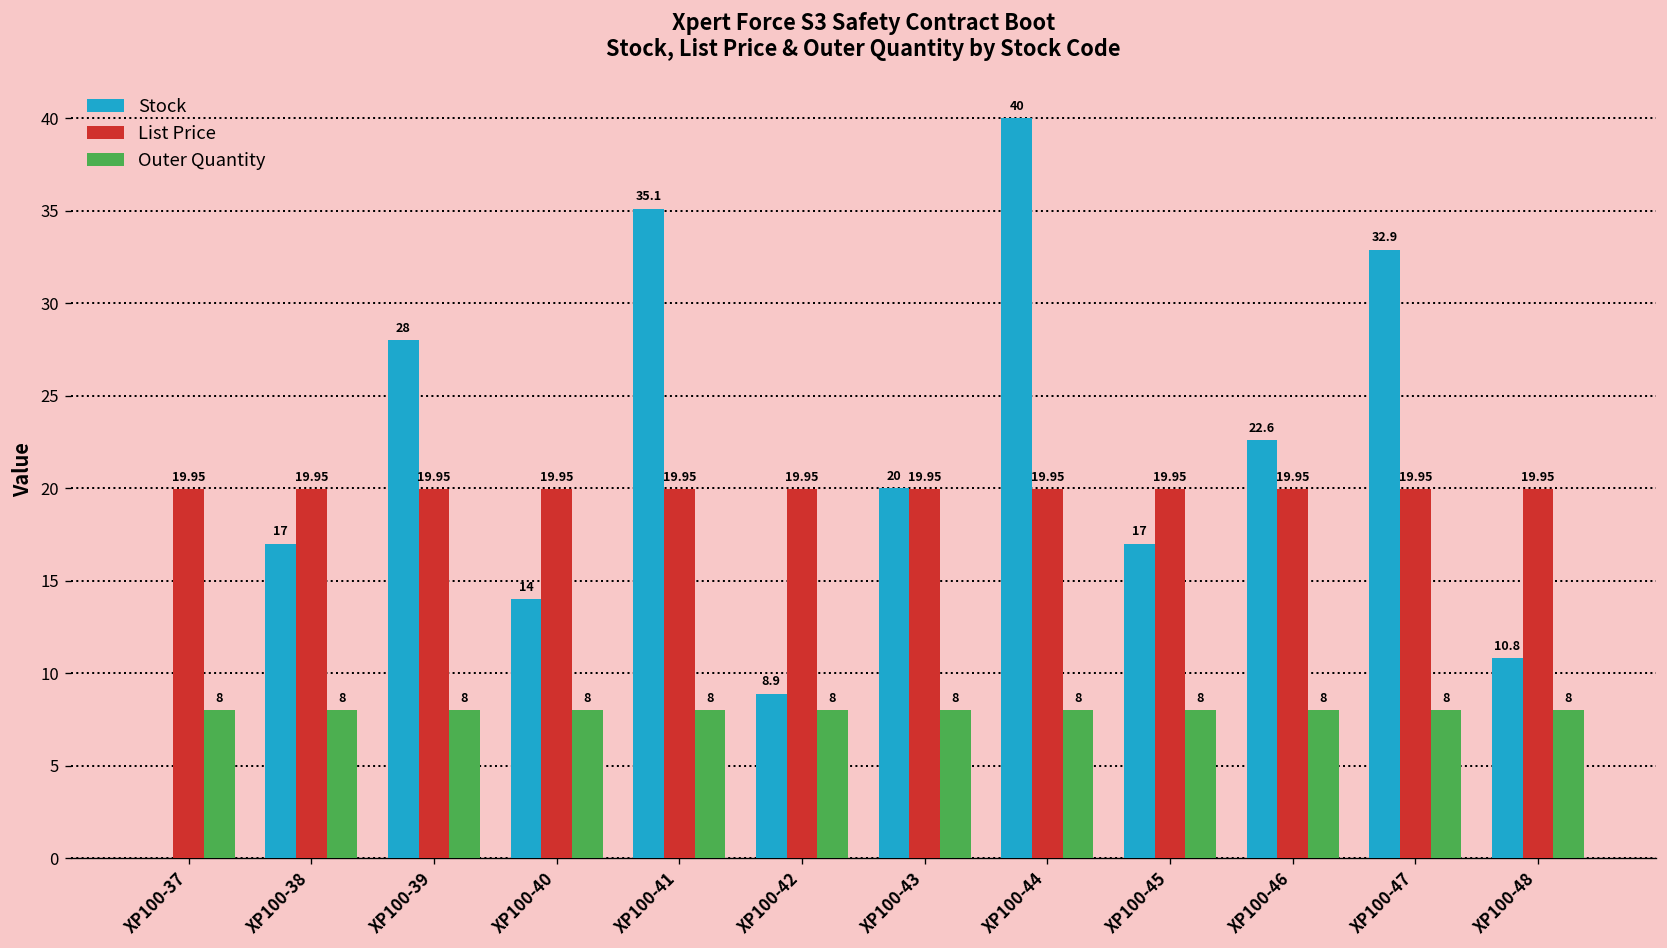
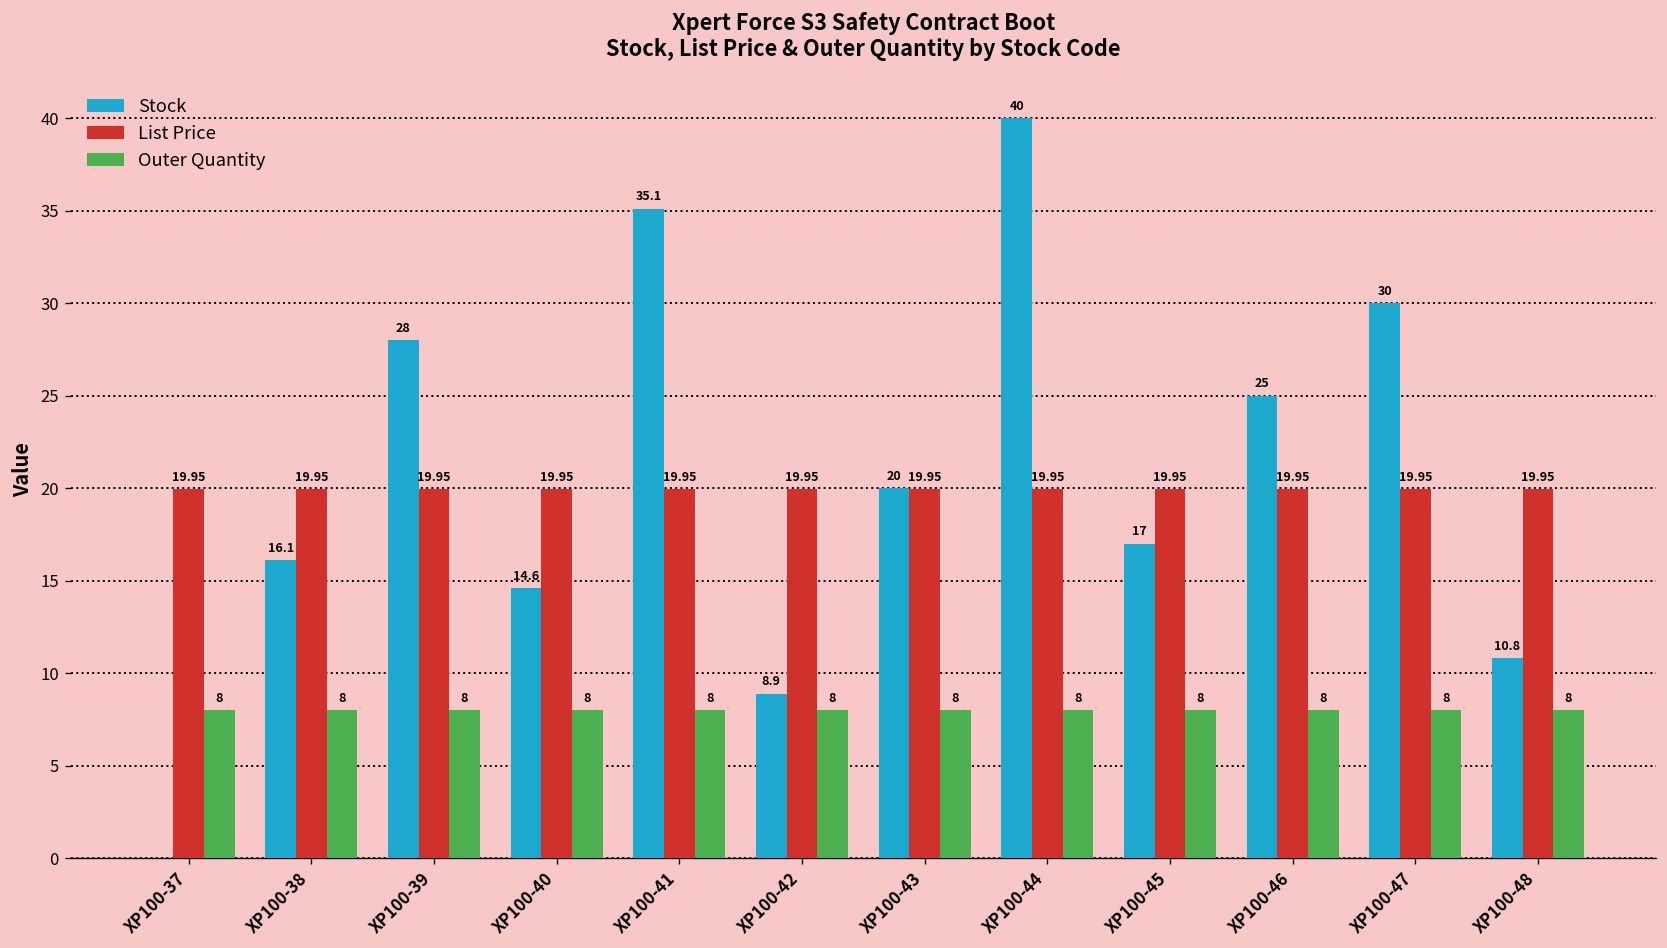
  {
    "Stock": {
-     "XP100-38": 17,
+     "XP100-38": 16.1,
      "XP100-39": 28,
-     "XP100-40": 14,
+     "XP100-40": 14.6,
      "XP100-41": 35.1,
      "XP100-42": 8.9,
      "XP100-43": 20,
      "XP100-44": 40,
      "XP100-45": 17,
-     "XP100-46": 22.6,
-     "XP100-47": 32.9,
+     "XP100-46": 25,
+     "XP100-47": 30,
      "XP100-48": 10.8
    },
    "List Price": {
      "XP100-37": 19.95,
      "XP100-38": 19.95,
      "XP100-39": 19.95,
      "XP100-40": 19.95,
      "XP100-41": 19.95,
      "XP100-42": 19.95,
      "XP100-43": 19.95,
      "XP100-44": 19.95,
      "XP100-45": 19.95,
      "XP100-46": 19.95,
      "XP100-47": 19.95,
      "XP100-48": 19.95
    },
    "Outer Quantity": {
      "XP100-37": 8,
      "XP100-38": 8,
      "XP100-39": 8,
      "XP100-40": 8,
      "XP100-41": 8,
      "XP100-42": 8,
      "XP100-43": 8,
      "XP100-44": 8,
      "XP100-45": 8,
      "XP100-46": 8,
      "XP100-47": 8,
      "XP100-48": 8
    }
  }
